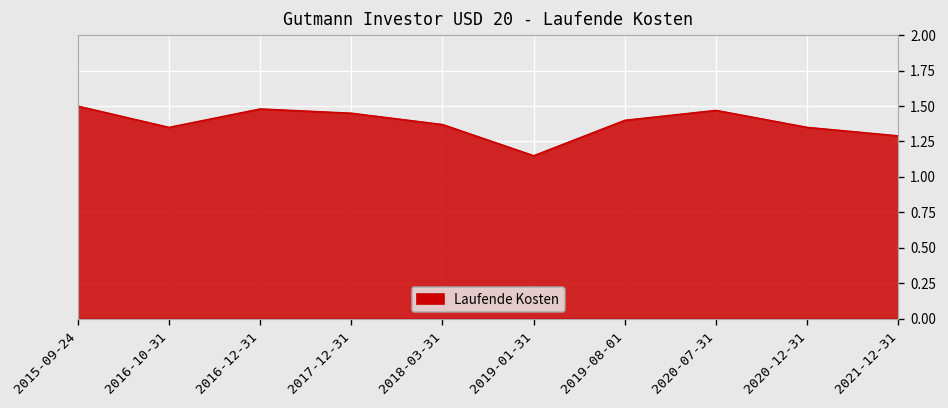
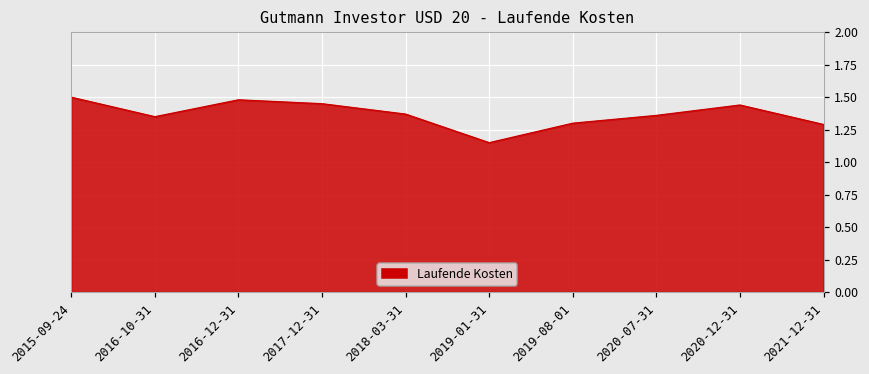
  {
    "2015-09-24": 1.50,
    "2016-10-31": 1.35,
    "2016-12-31": 1.48,
    "2017-12-31": 1.45,
    "2018-03-31": 1.37,
    "2019-01-31": 1.15,
-   "2019-08-01": 1.4,
-   "2020-07-31": 1.47,
-   "2020-12-31": 1.35,
+   "2019-08-01": 1.3,
+   "2020-07-31": 1.36,
+   "2020-12-31": 1.44,
    "2021-12-31": 1.29
  }
